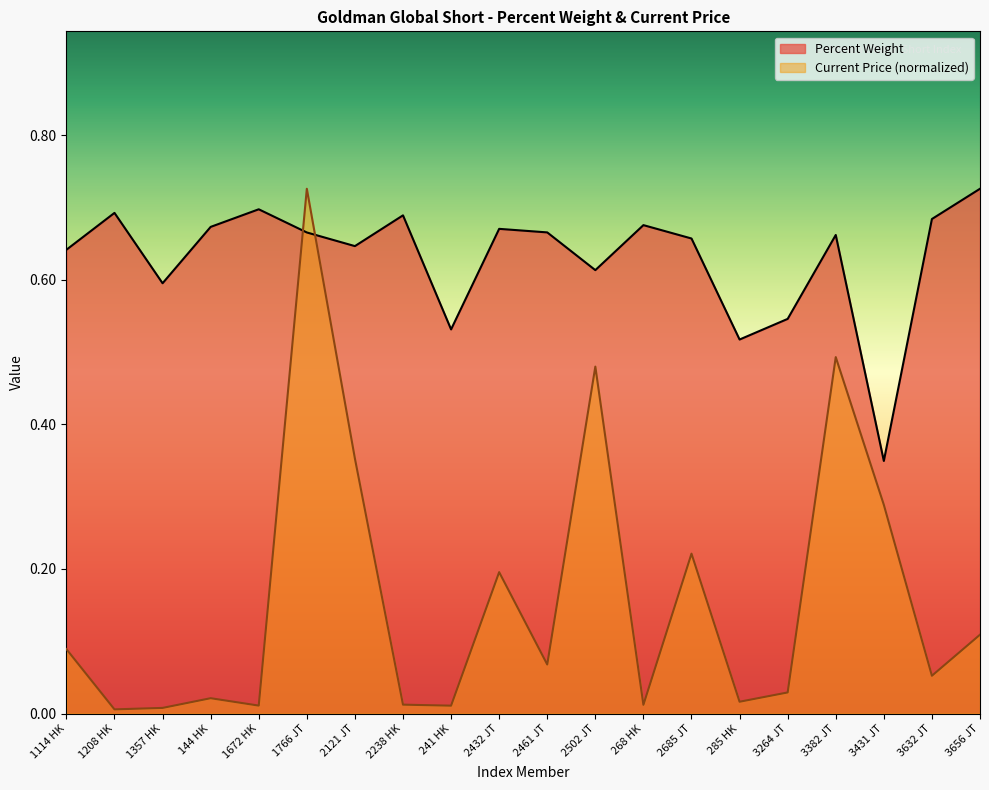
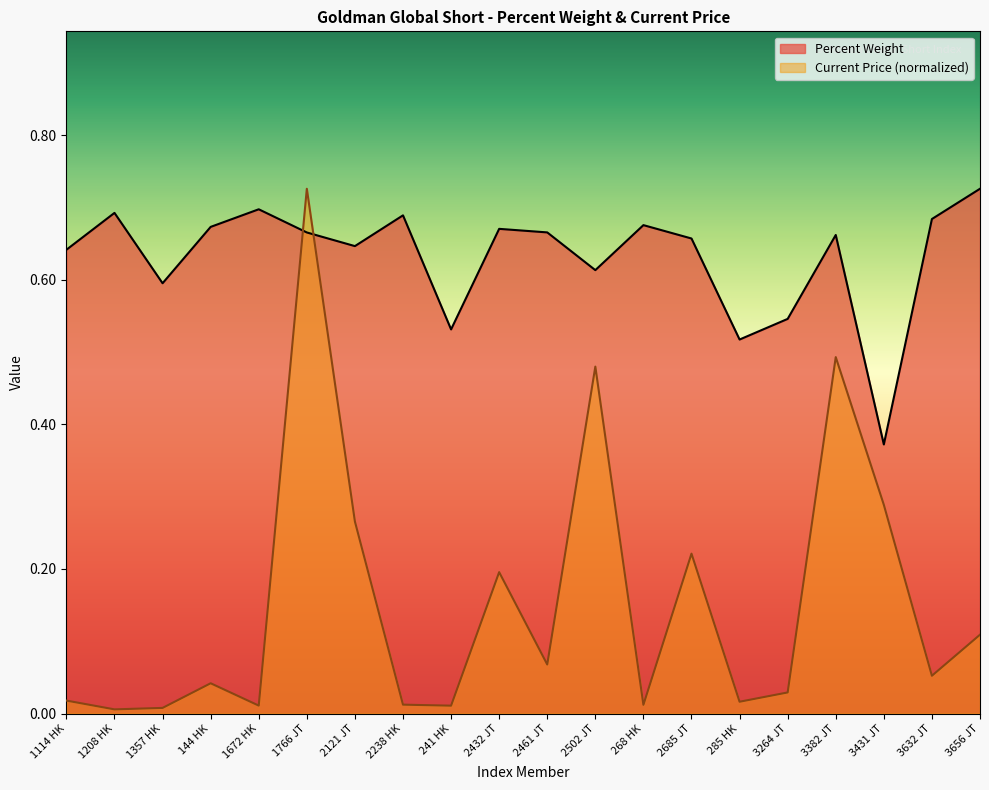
  {
    "Percent Weight": {
      "1114 HK": 0.64,
      "1208 HK": 0.69,
      "1357 HK": 0.60,
      "144 HK": 0.67,
      "1672 HK": 0.70,
      "1766 JT": 0.67,
      "2121 JT": 0.65,
      "2238 HK": 0.69,
      "241 HK": 0.53,
      "2432 JT": 0.67,
      "2461 JT": 0.67,
      "2502 JT": 0.61,
      "268 HK": 0.68,
      "2685 JT": 0.66,
      "285 HK": 0.52,
      "3264 JT": 0.55,
      "3382 JT": 0.66,
-     "3431 JT": 0.35,
+     "3431 JT": 0.37,
      "3632 JT": 0.68,
      "3656 JT": 0.73
    },
    "Current Price (normalized)": {
-     "1114 HK": 0.09,
+     "1114 HK": 0.02,
      "1208 HK": 0.01,
      "1357 HK": 0.01,
-     "144 HK": 0.02,
+     "144 HK": 0.04,
      "1672 HK": 0.01,
      "1766 JT": 0.73,
-     "2121 JT": 0.35,
+     "2121 JT": 0.27,
      "2238 HK": 0.01,
      "241 HK": 0.01,
      "2432 JT": 0.20,
      "2461 JT": 0.07,
      "2502 JT": 0.48,
      "268 HK": 0.01,
      "2685 JT": 0.22,
      "285 HK": 0.02,
      "3264 JT": 0.03,
      "3382 JT": 0.49,
      "3431 JT": 0.29,
      "3632 JT": 0.05,
      "3656 JT": 0.11
    }
  }
